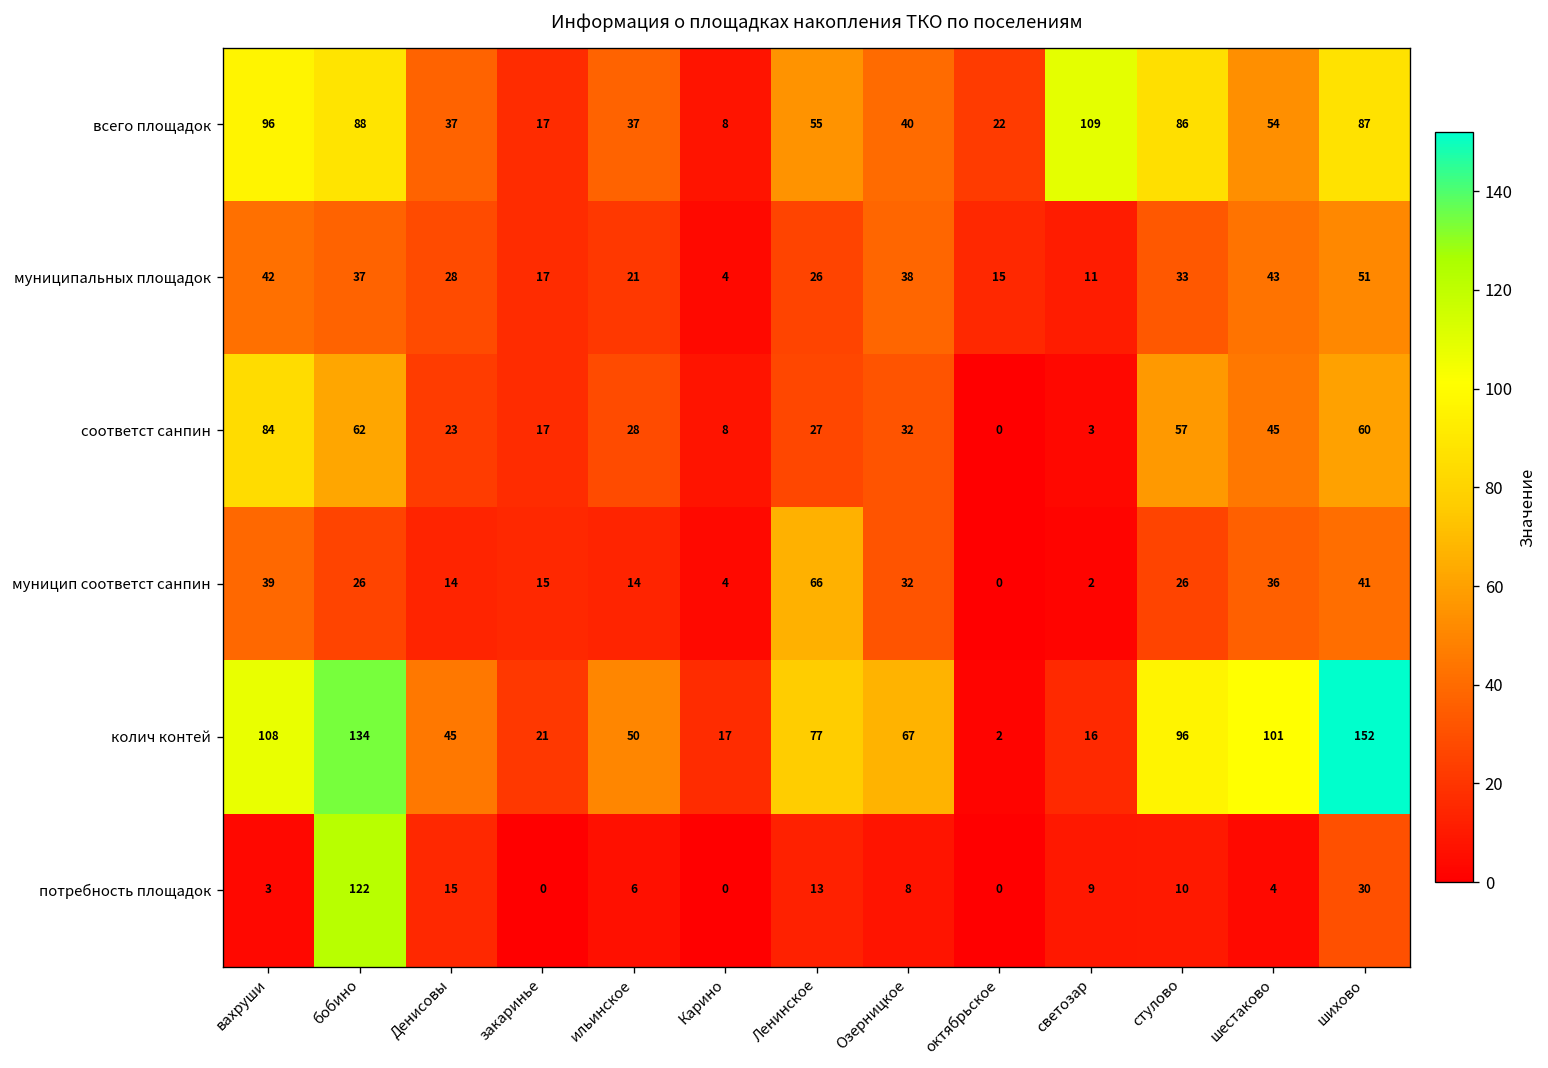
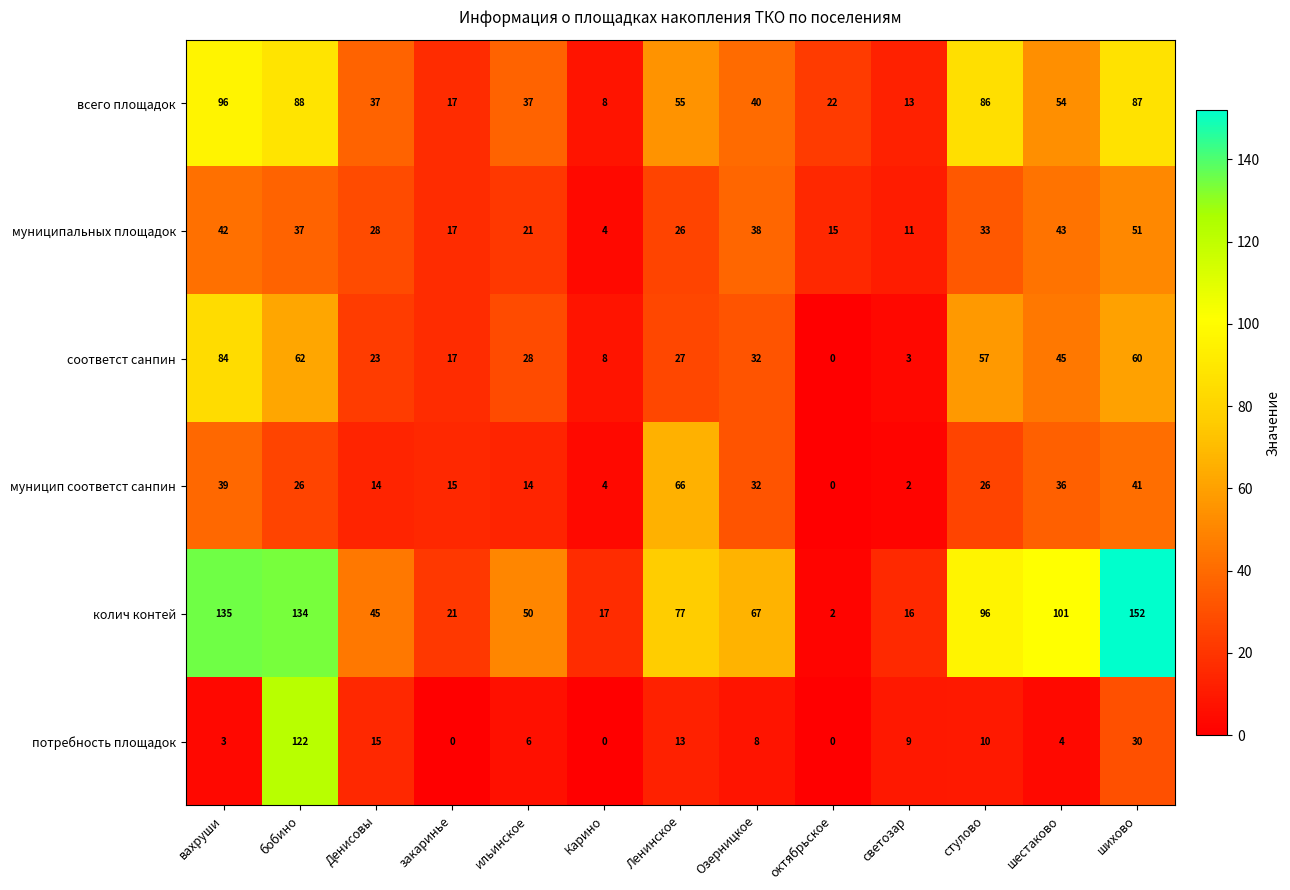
  {
    "всего площадок": {
      "вахруши": 96,
      "бобино": 88,
      "Денисовы": 37,
      "закаринье": 17,
      "ильинское": 37,
      "Карино": 8,
      "Ленинское": 55,
      "Озерницкое": 40,
      "октябрьское": 22,
-     "светозар": 109,
+     "светозар": 13,
      "стулово": 86,
      "шестаково": 54,
      "шихово": 87
    },
    "муниципальных площадок": {
      "вахруши": 42,
      "бобино": 37,
      "Денисовы": 28,
      "закаринье": 17,
      "ильинское": 21,
      "Карино": 4,
      "Ленинское": 26,
      "Озерницкое": 38,
      "октябрьское": 15,
      "светозар": 11,
      "стулово": 33,
      "шестаково": 43,
      "шихово": 51
    },
    "соответст санпин": {
      "вахруши": 84,
      "бобино": 62,
      "Денисовы": 23,
      "закаринье": 17,
      "ильинское": 28,
      "Карино": 8,
      "Ленинское": 27,
      "Озерницкое": 32,
      "октябрьское": 0,
      "светозар": 3,
      "стулово": 57,
      "шестаково": 45,
      "шихово": 60
    },
    "муницип соответст санпин": {
      "вахруши": 39,
      "бобино": 26,
      "Денисовы": 14,
      "закаринье": 15,
      "ильинское": 14,
      "Карино": 4,
      "Ленинское": 66,
      "Озерницкое": 32,
      "октябрьское": 0,
      "светозар": 2,
      "стулово": 26,
      "шестаково": 36,
      "шихово": 41
    },
    "колич контей": {
-     "вахруши": 108,
+     "вахруши": 135,
      "бобино": 134,
      "Денисовы": 45,
      "закаринье": 21,
      "ильинское": 50,
      "Карино": 17,
      "Ленинское": 77,
      "Озерницкое": 67,
      "октябрьское": 2,
      "светозар": 16,
      "стулово": 96,
      "шестаково": 101,
      "шихово": 152
    },
    "потребность площадок": {
      "вахруши": 3,
      "бобино": 122,
      "Денисовы": 15,
      "закаринье": 0,
      "ильинское": 6,
      "Карино": 0,
      "Ленинское": 13,
      "Озерницкое": 8,
      "октябрьское": 0,
      "светозар": 9,
      "стулово": 10,
      "шестаково": 4,
      "шихово": 30
    }
  }
